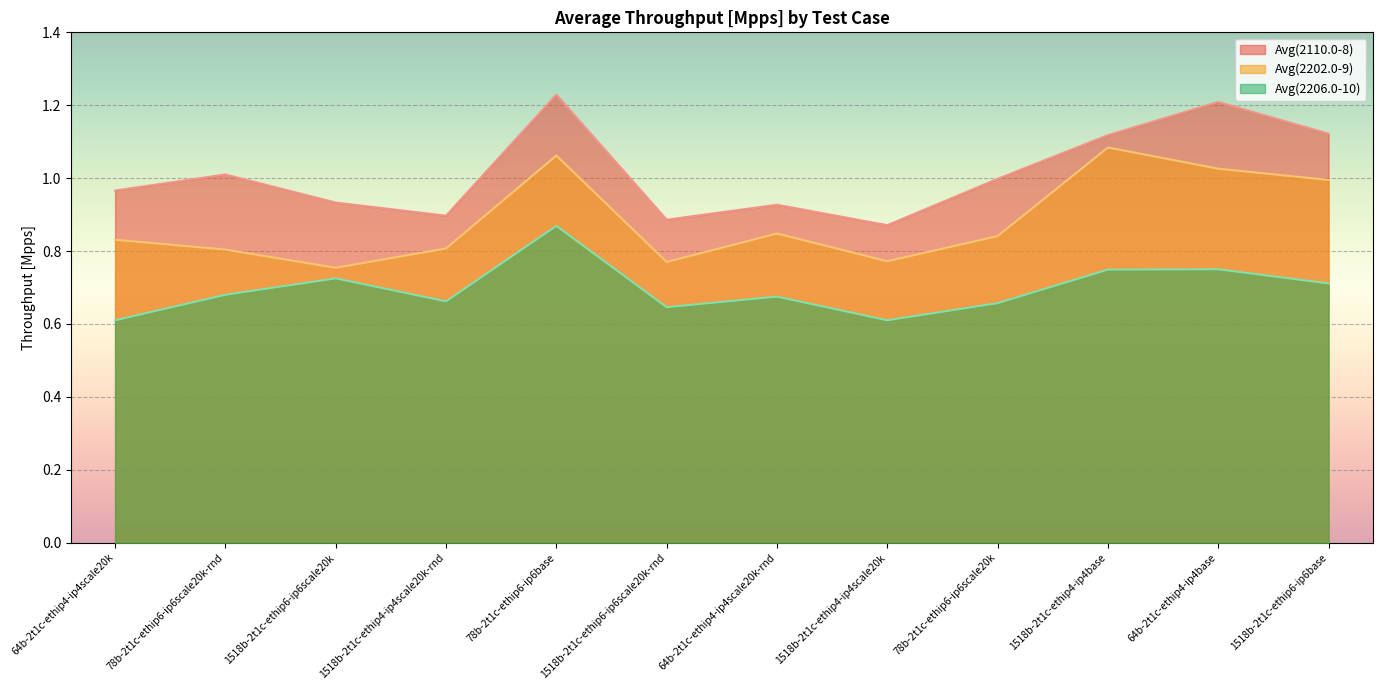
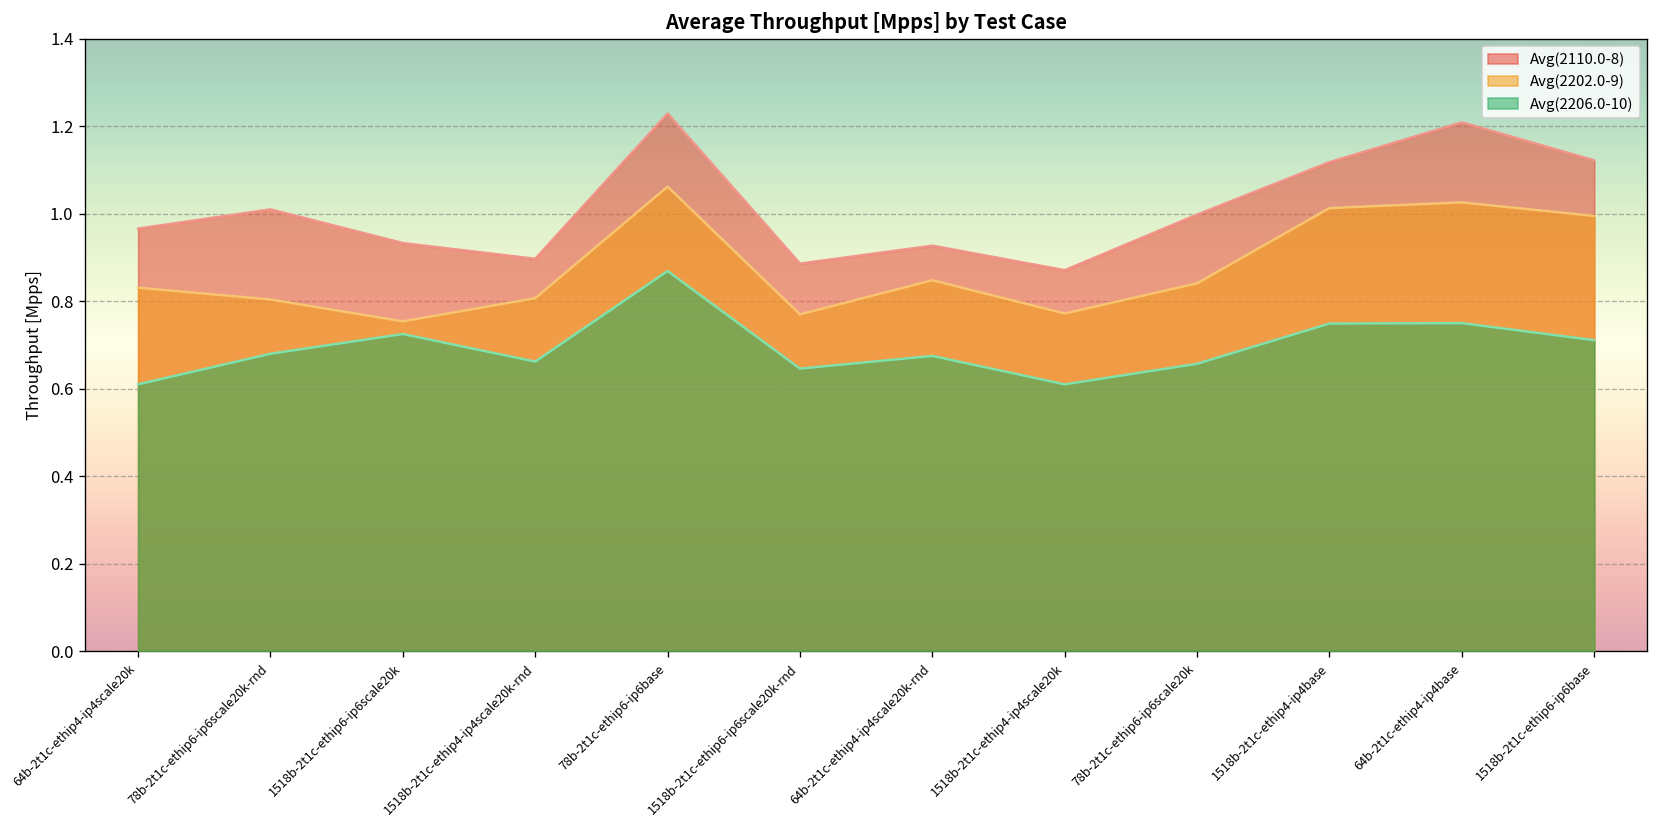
  {
    "Avg(2110.0-8)": {
      "64b-2t1c-ethip4-ip4scale20k": 0.97,
      "78b-2t1c-ethip6-ip6scale20k-rnd": 1.01,
      "1518b-2t1c-ethip6-ip6scale20k": 0.93,
      "1518b-2t1c-ethip4-ip4scale20k-rnd": 0.90,
      "78b-2t1c-ethip6-ip6base": 1.23,
      "1518b-2t1c-ethip6-ip6scale20k-rnd": 0.89,
      "64b-2t1c-ethip4-ip4scale20k-rnd": 0.93,
      "1518b-2t1c-ethip4-ip4scale20k": 0.87,
      "78b-2t1c-ethip6-ip6scale20k": 1.00,
      "1518b-2t1c-ethip4-ip4base": 1.12,
      "64b-2t1c-ethip4-ip4base": 1.21,
      "1518b-2t1c-ethip6-ip6base": 1.12
    },
    "Avg(2202.0-9)": {
      "64b-2t1c-ethip4-ip4scale20k": 0.83,
      "78b-2t1c-ethip6-ip6scale20k-rnd": 0.80,
      "1518b-2t1c-ethip6-ip6scale20k": 0.75,
      "1518b-2t1c-ethip4-ip4scale20k-rnd": 0.81,
      "78b-2t1c-ethip6-ip6base": 1.06,
      "1518b-2t1c-ethip6-ip6scale20k-rnd": 0.77,
      "64b-2t1c-ethip4-ip4scale20k-rnd": 0.85,
      "1518b-2t1c-ethip4-ip4scale20k": 0.77,
      "78b-2t1c-ethip6-ip6scale20k": 0.84,
-     "1518b-2t1c-ethip4-ip4base": 1.08,
+     "1518b-2t1c-ethip4-ip4base": 1.01,
      "64b-2t1c-ethip4-ip4base": 1.03,
      "1518b-2t1c-ethip6-ip6base": 1.00
    },
    "Avg(2206.0-10)": {
      "64b-2t1c-ethip4-ip4scale20k": 0.61,
      "78b-2t1c-ethip6-ip6scale20k-rnd": 0.68,
      "1518b-2t1c-ethip6-ip6scale20k": 0.73,
      "1518b-2t1c-ethip4-ip4scale20k-rnd": 0.66,
      "78b-2t1c-ethip6-ip6base": 0.87,
      "1518b-2t1c-ethip6-ip6scale20k-rnd": 0.65,
      "64b-2t1c-ethip4-ip4scale20k-rnd": 0.68,
      "1518b-2t1c-ethip4-ip4scale20k": 0.61,
      "78b-2t1c-ethip6-ip6scale20k": 0.66,
      "1518b-2t1c-ethip4-ip4base": 0.75,
      "64b-2t1c-ethip4-ip4base": 0.75,
      "1518b-2t1c-ethip6-ip6base": 0.71
    }
  }
